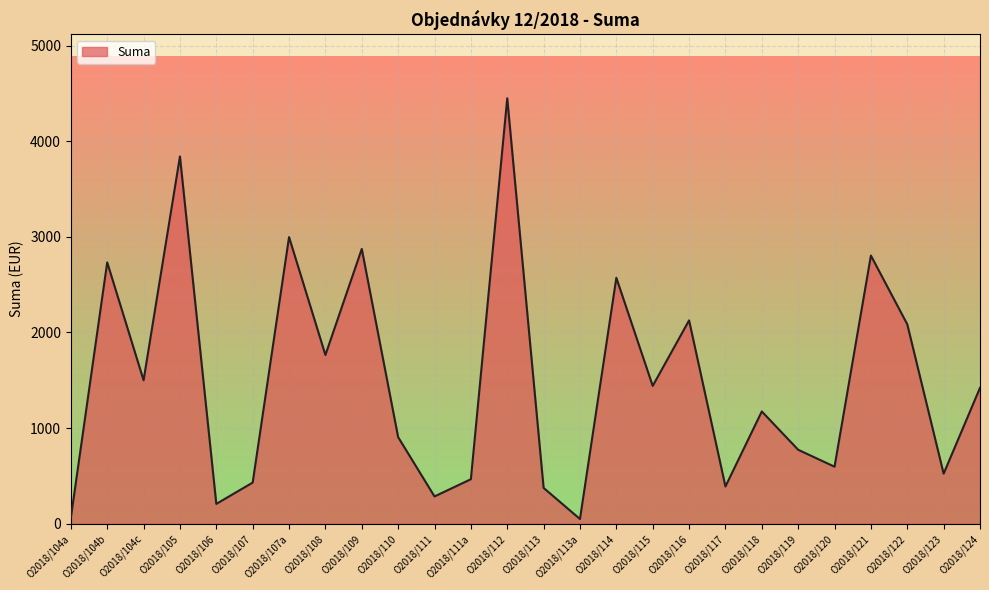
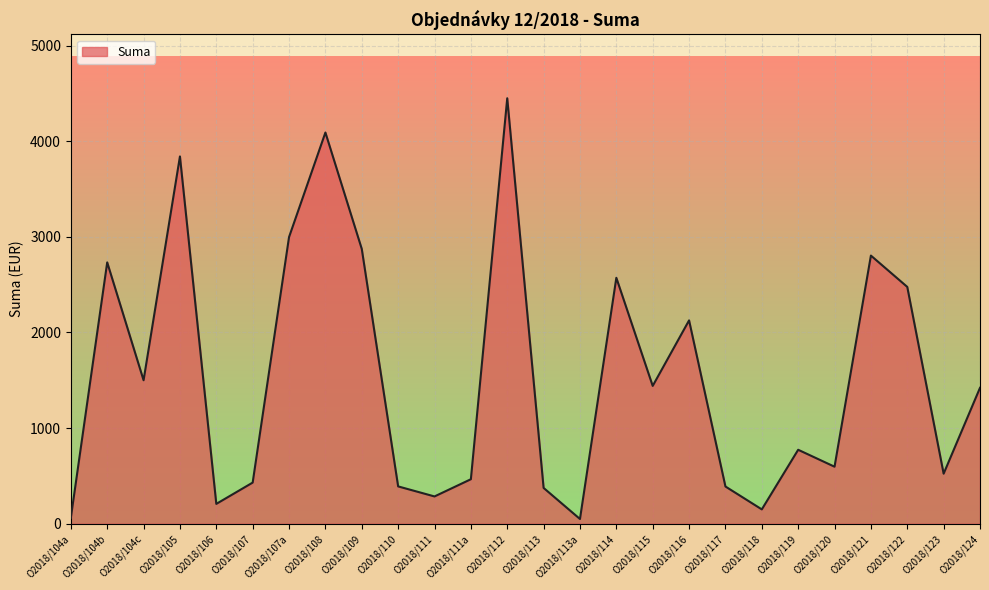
  {
    "O2018/104a": 100,
    "O2018/104b": 2700,
    "O2018/104c": 1500,
    "O2018/105": 3800,
    "O2018/106": 200,
    "O2018/107": 400,
    "O2018/107a": 3000,
-   "O2018/108": 1800,
+   "O2018/108": 4100,
    "O2018/109": 2900,
-   "O2018/110": 900,
+   "O2018/110": 400,
    "O2018/111": 300,
    "O2018/111a": 500,
    "O2018/112": 4400,
    "O2018/113": 400,
    "O2018/113a": 0,
    "O2018/114": 2600,
    "O2018/115": 1400,
    "O2018/116": 2100,
    "O2018/117": 400,
-   "O2018/118": 1200,
+   "O2018/118": 100,
    "O2018/119": 800,
    "O2018/120": 600,
    "O2018/121": 2800,
-   "O2018/122": 2100,
+   "O2018/122": 2500,
    "O2018/123": 500,
    "O2018/124": 1400
  }
